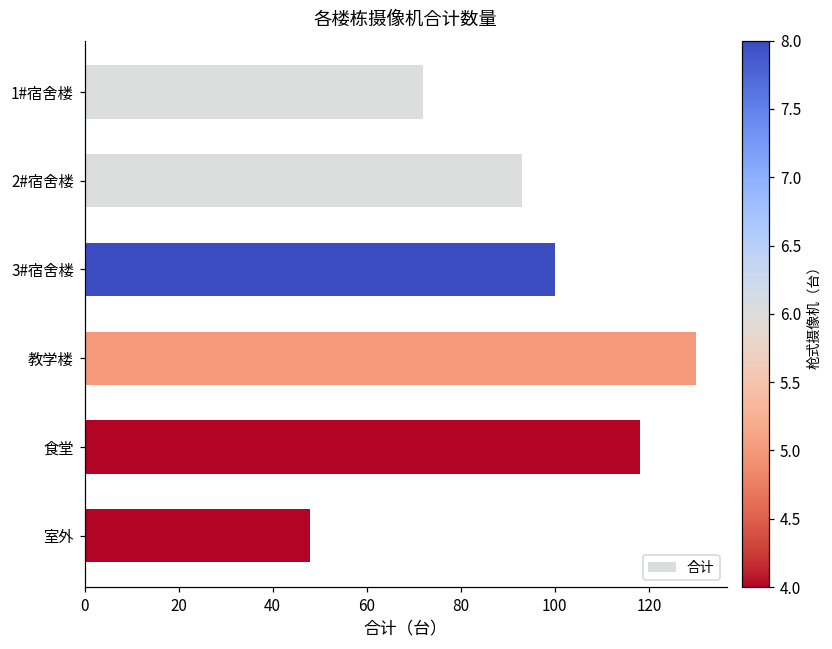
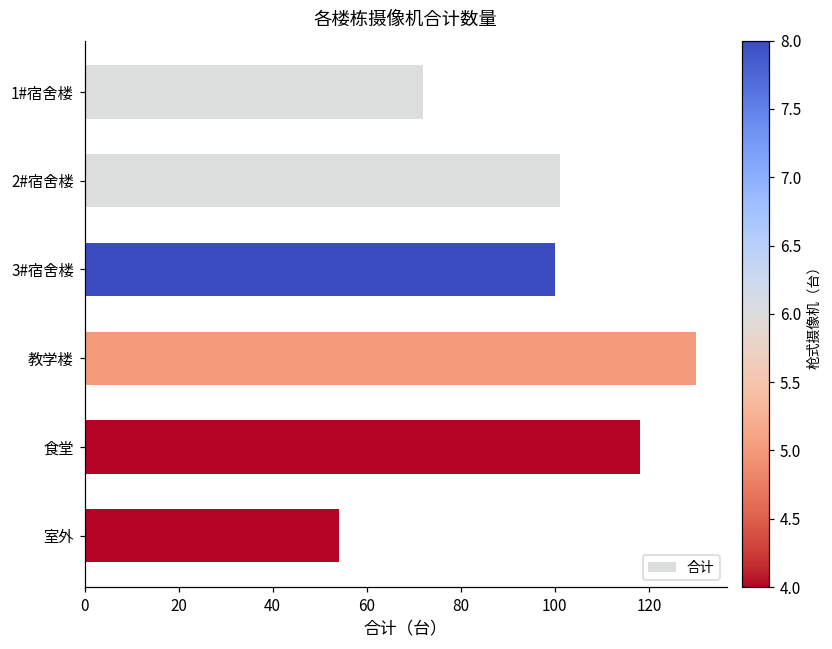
  {
    "1#宿舍楼": 72,
-   "2#宿舍楼": 93,
+   "2#宿舍楼": 101,
    "3#宿舍楼": 100,
    "教学楼": 130,
    "食堂": 118,
-   "室外": 48
+   "室外": 54
  }
